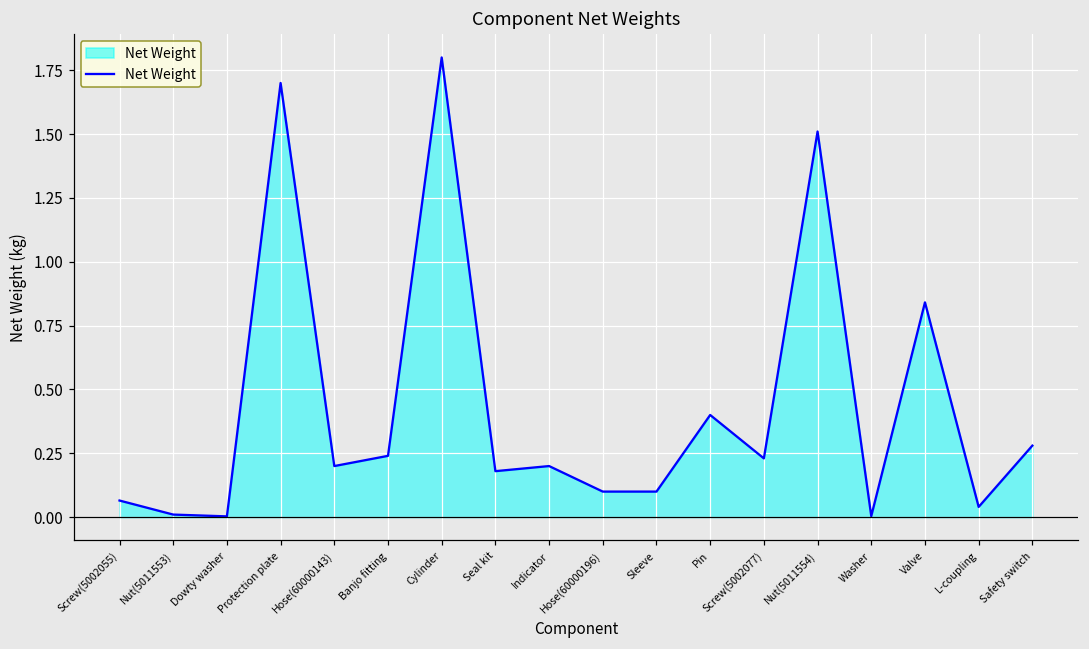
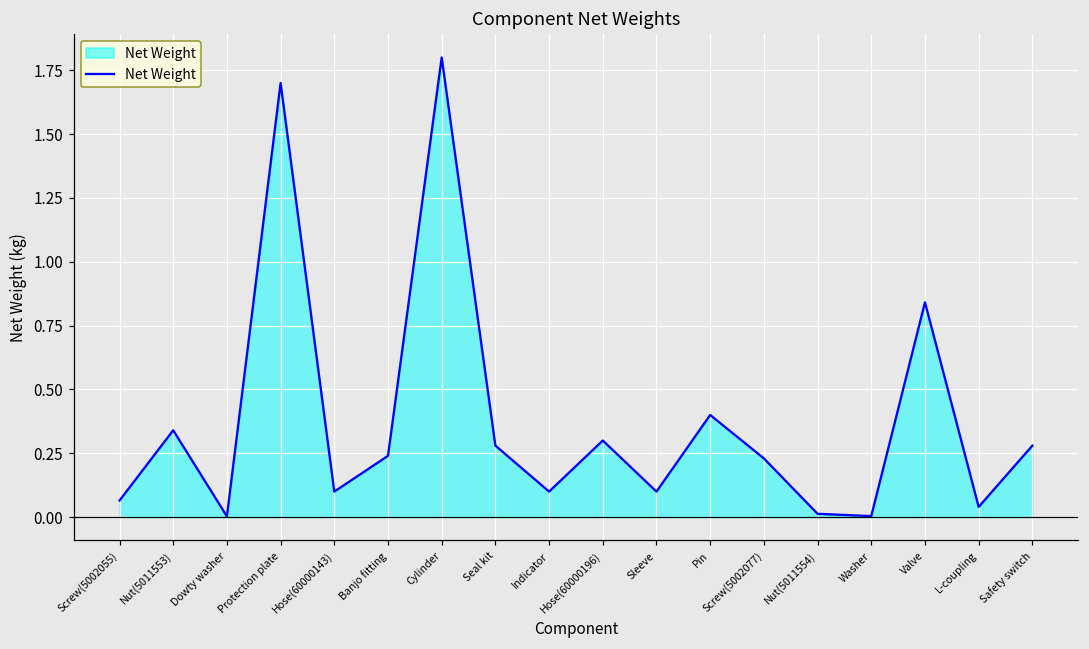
  {
    "Screw(5002055)": 0.07,
-   "Nut(5011553)": 0.01,
+   "Nut(5011553)": 0.34,
    "Dowty washer": 0.00,
    "Protection plate": 1.70,
-   "Hose(60000143)": 0.2,
+   "Hose(60000143)": 0.1,
    "Banjo fitting": 0.24,
    "Cylinder": 1.80,
-   "Seal kit": 0.18,
-   "Indicator": 0.2,
-   "Hose(60000196)": 0.1,
+   "Seal kit": 0.28,
+   "Indicator": 0.1,
+   "Hose(60000196)": 0.3,
    "Sleeve": 0.10,
    "Pin": 0.40,
    "Screw(5002077)": 0.23,
-   "Nut(5011554)": 1.51,
+   "Nut(5011554)": 0.01,
    "Washer": 0.00,
    "Valve": 0.84,
    "L-coupling": 0.04,
    "Safety switch": 0.28
  }
